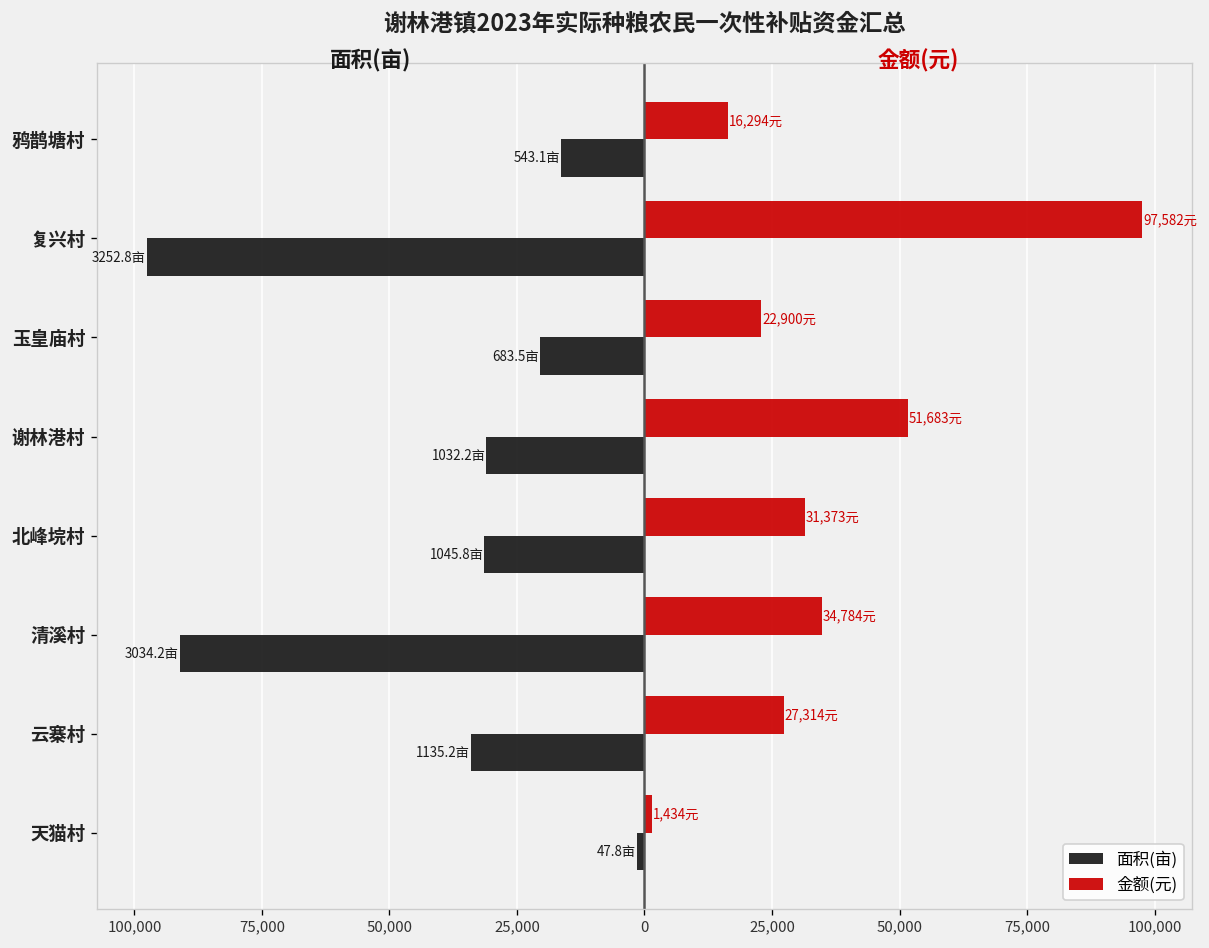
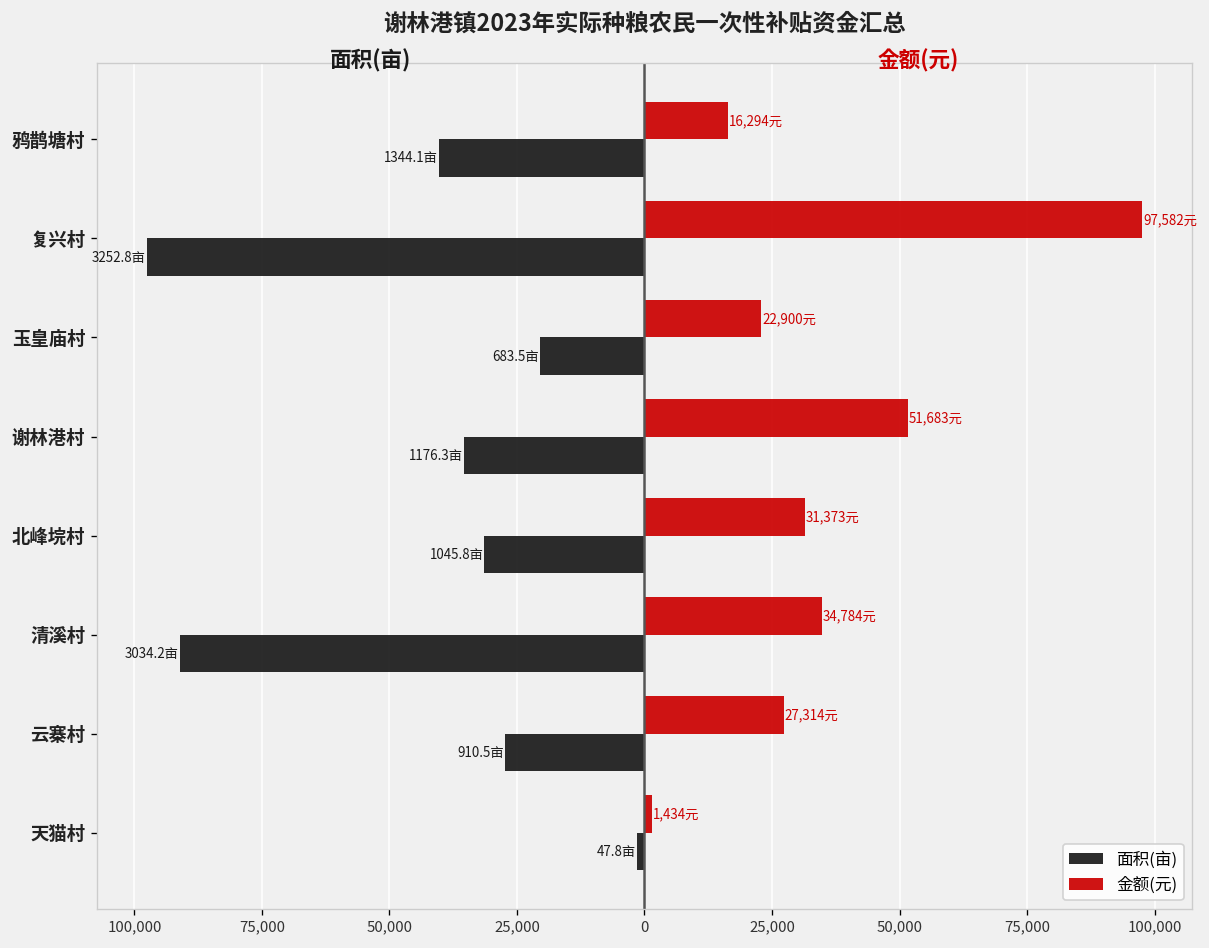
  {
    "面积(亩)": {
-     "鸦鹊塘村": "543.1亩",
-     "谢林港村": "1032.2亩",
-     "云寨村": "1135.2亩"
+     "鸦鹊塘村": "1344.1亩",
+     "谢林港村": "1176.3亩",
+     "云寨村": "910.5亩"
    },
    "金额(元)": {
      "鸦鹊塘村": "16,294元",
      "复兴村": "97,582元",
      "玉皇庙村": "22,900元",
      "谢林港村": "51,683元",
      "北峰垸村": "31,373元",
      "清溪村": "34,784元",
      "云寨村": "27,314元",
      "天猫村": "1,434元"
    }
  }
